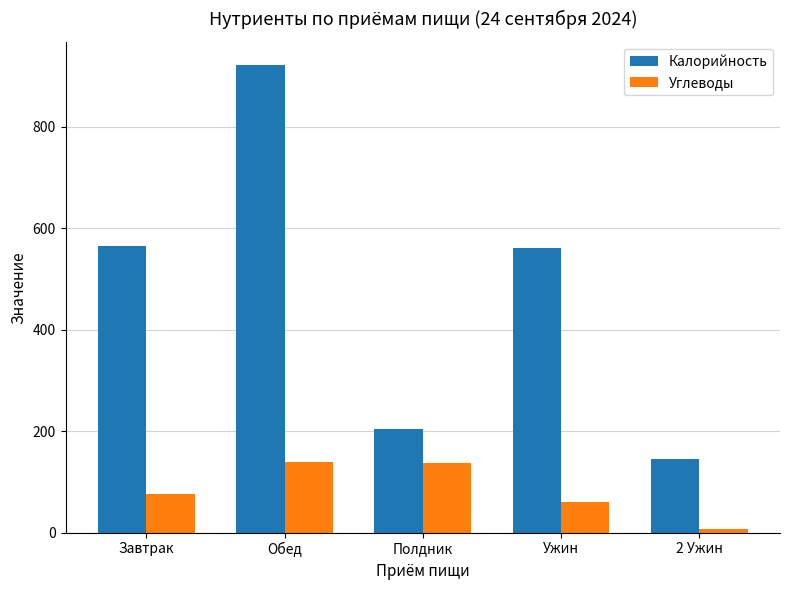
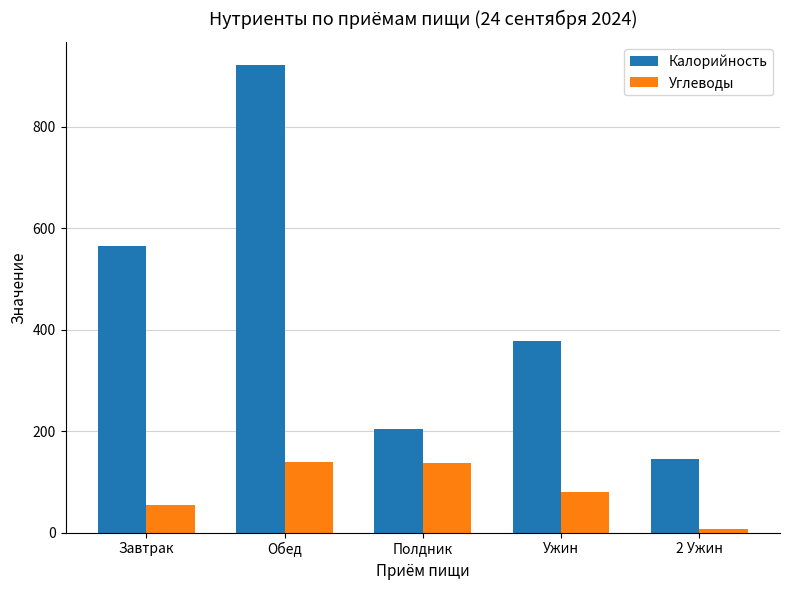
  {
    "Калорийность": {
      "Завтрак": 570,
      "Обед": 920,
      "Полдник": 200,
-     "Ужин": 560,
+     "Ужин": 380,
      "2 Ужин": 140
    },
    "Углеводы": {
-     "Завтрак": 80,
+     "Завтрак": 50,
      "Обед": 140,
      "Полдник": 140,
-     "Ужин": 60,
+     "Ужин": 80,
      "2 Ужин": 10
    }
  }
